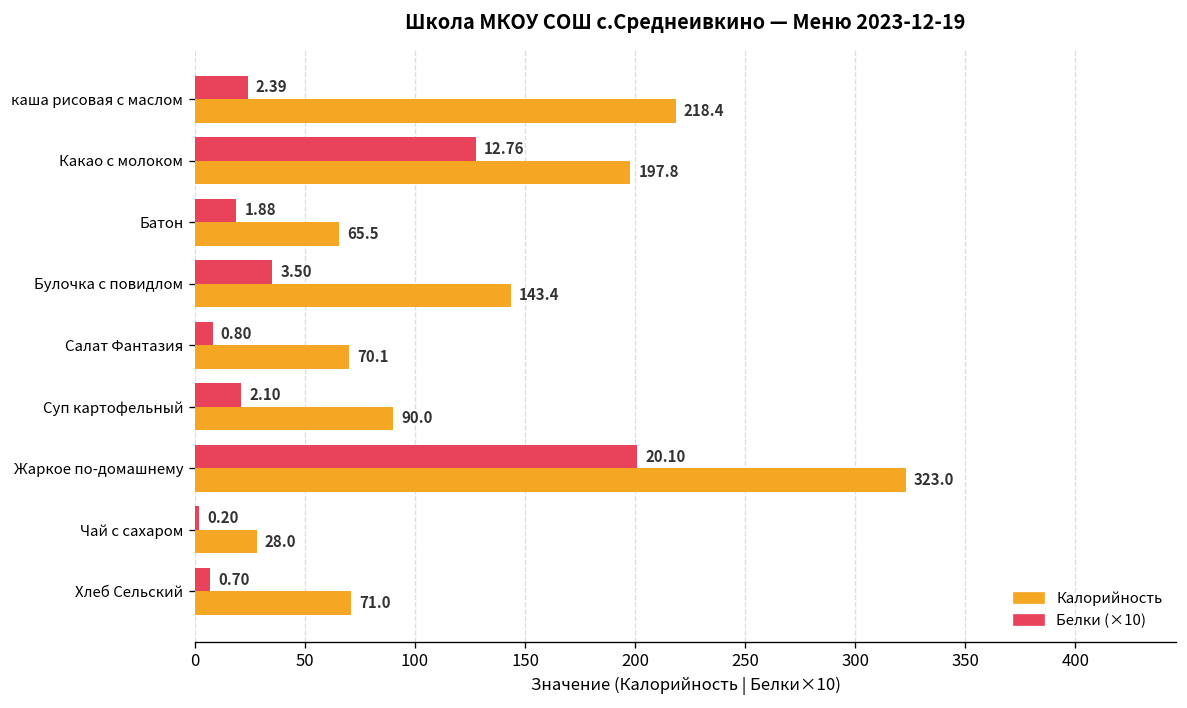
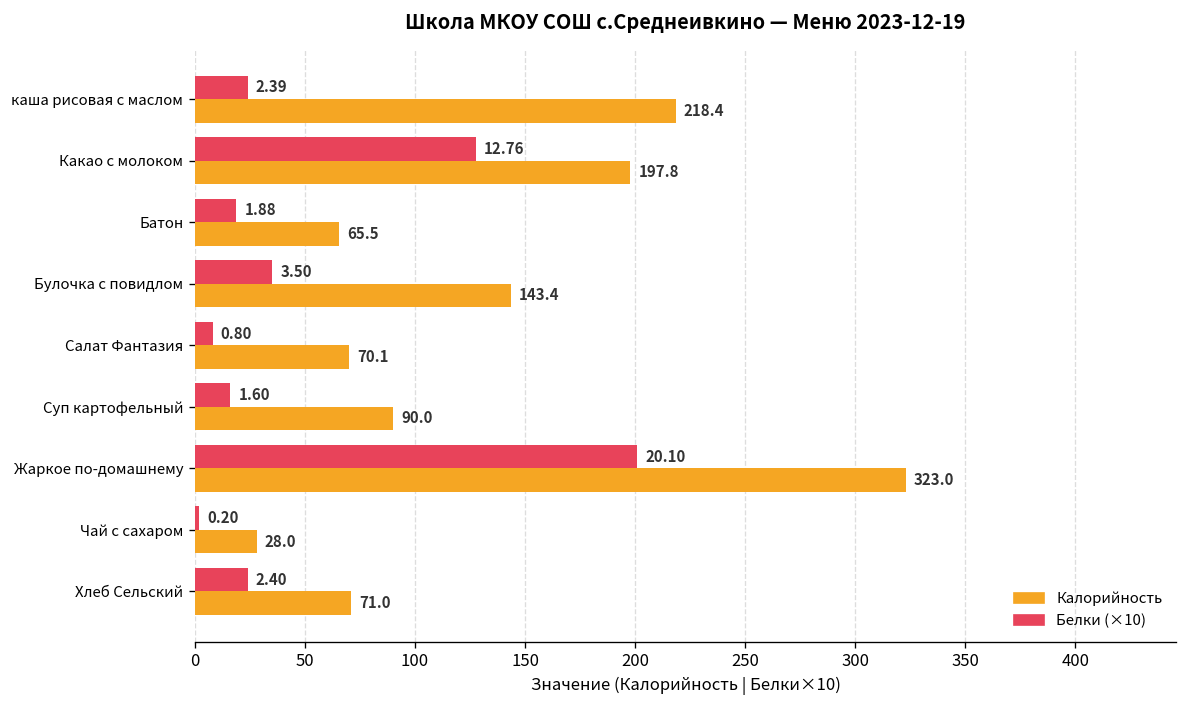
  {
    "Калорийность": {
      "каша рисовая с маслом": 218.4,
      "Какао с молоком": 197.8,
      "Батон": 65.5,
      "Булочка с повидлом": 143.4,
      "Салат Фантазия": 70.1,
      "Суп картофельный": 90.0,
      "Жаркое по-домашнему": 323.0,
      "Чай с сахаром": 28.0,
      "Хлеб Сельский": 71.0
    },
    "Белки (×10)": {
-     "Суп картофельный": 2.10,
-     "Хлеб Сельский": 0.70
+     "Суп картофельный": 1.60,
+     "Хлеб Сельский": 2.40
    }
  }
